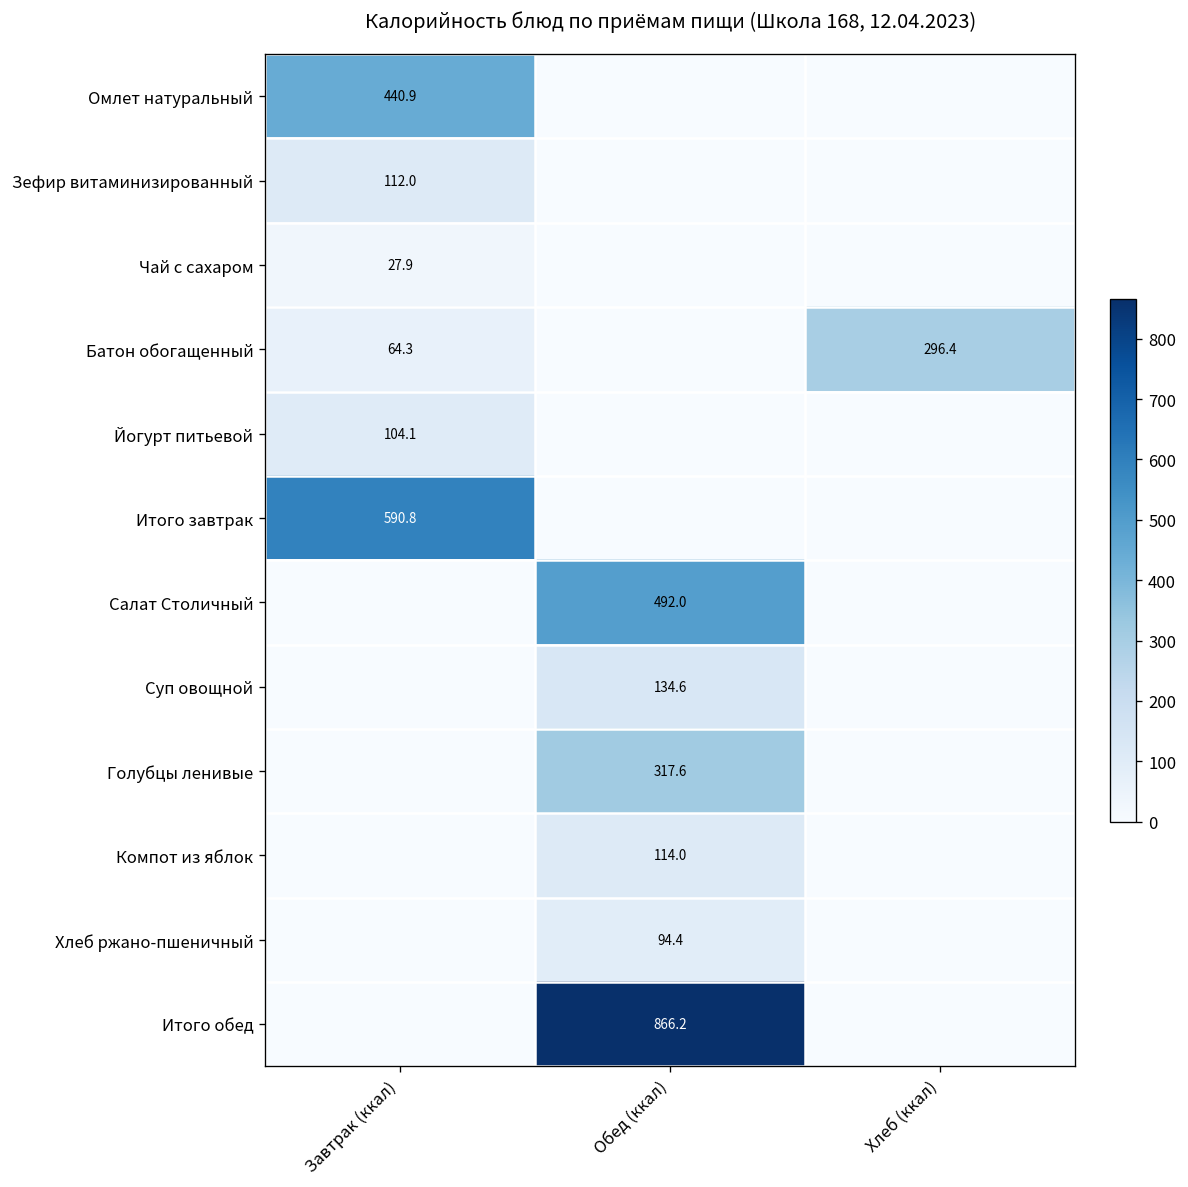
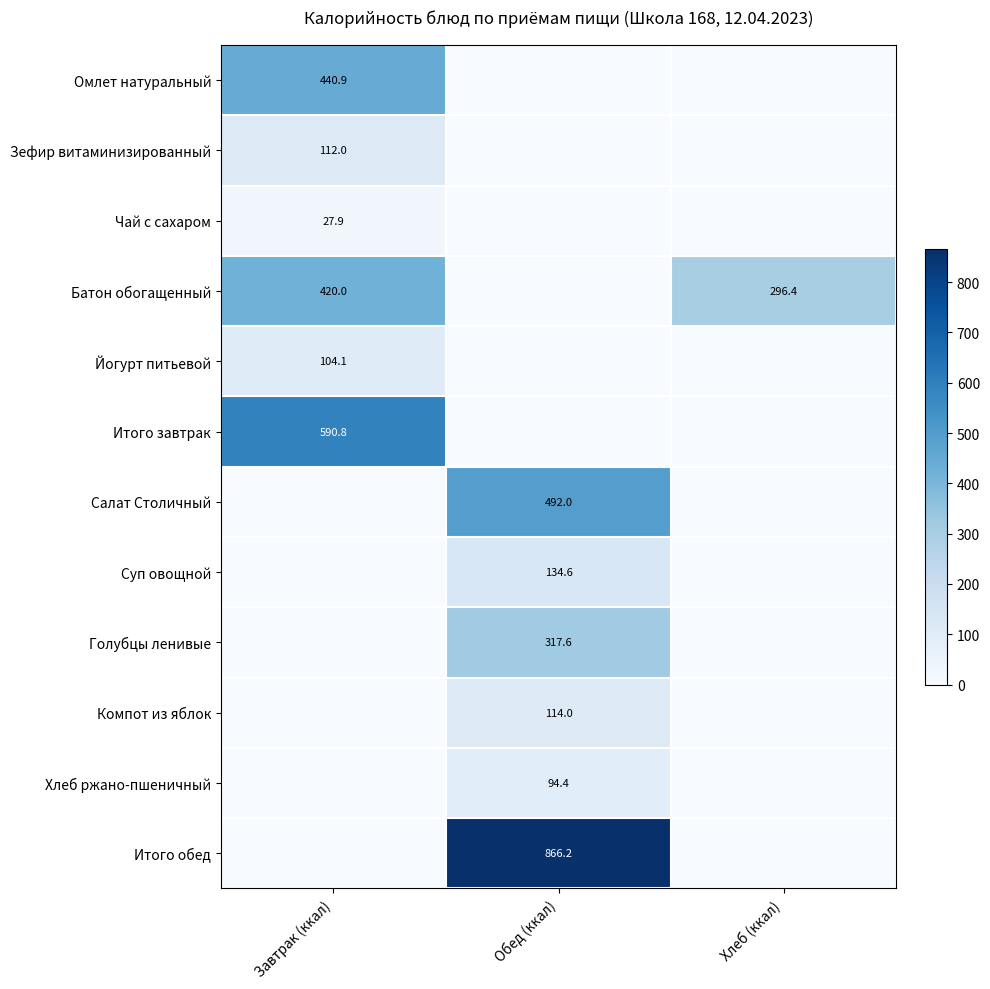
  {
    "Омлет натуральный": {
      "Завтрак (ккал)": 440.9
    },
    "Зефир витаминизированный": {
      "Завтрак (ккал)": 112.0
    },
    "Чай с сахаром": {
      "Завтрак (ккал)": 27.9
    },
    "Батон обогащенный": {
-     "Завтрак (ккал)": 64.3,
+     "Завтрак (ккал)": 420.0,
      "Хлеб (ккал)": 296.4
    },
    "Йогурт питьевой": {
      "Завтрак (ккал)": 104.1
    },
    "Итого завтрак": {
      "Завтрак (ккал)": 590.8
    },
    "Салат Столичный": {
      "Обед (ккал)": 492.0
    },
    "Суп овощной": {
      "Обед (ккал)": 134.6
    },
    "Голубцы ленивые": {
      "Обед (ккал)": 317.6
    },
    "Компот из яблок": {
      "Обед (ккал)": 114.0
    },
    "Хлеб ржано-пшеничный": {
      "Обед (ккал)": 94.4
    },
    "Итого обед": {
      "Обед (ккал)": 866.2
    }
  }
